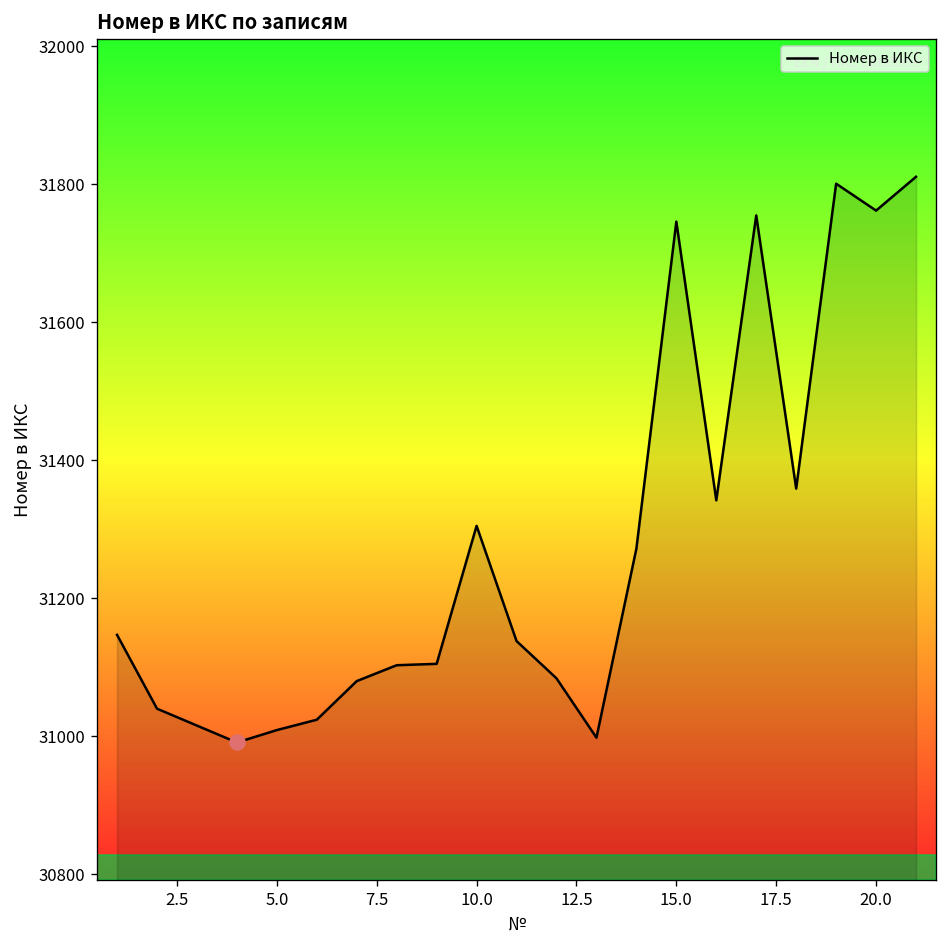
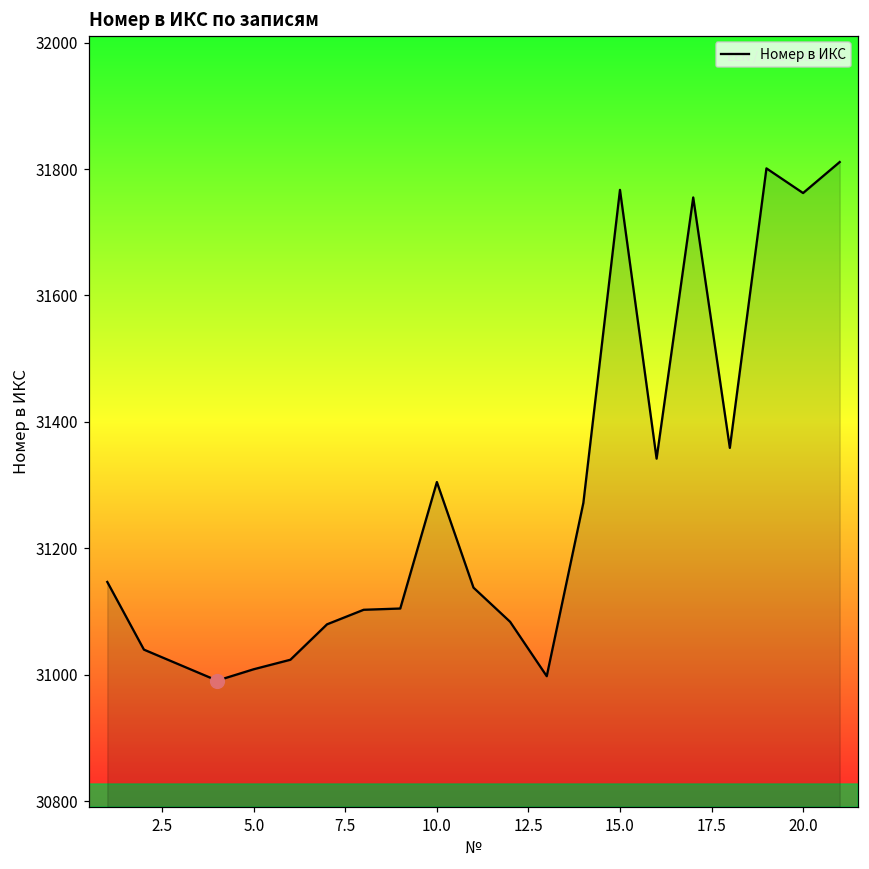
  {
    "Номер в ИКС": {
      "5.0": 31010,
      "10.0": 31310,
-     "15.0": 31750,
+     "15.0": 31770,
      "20.0": 31760
    }
  }
